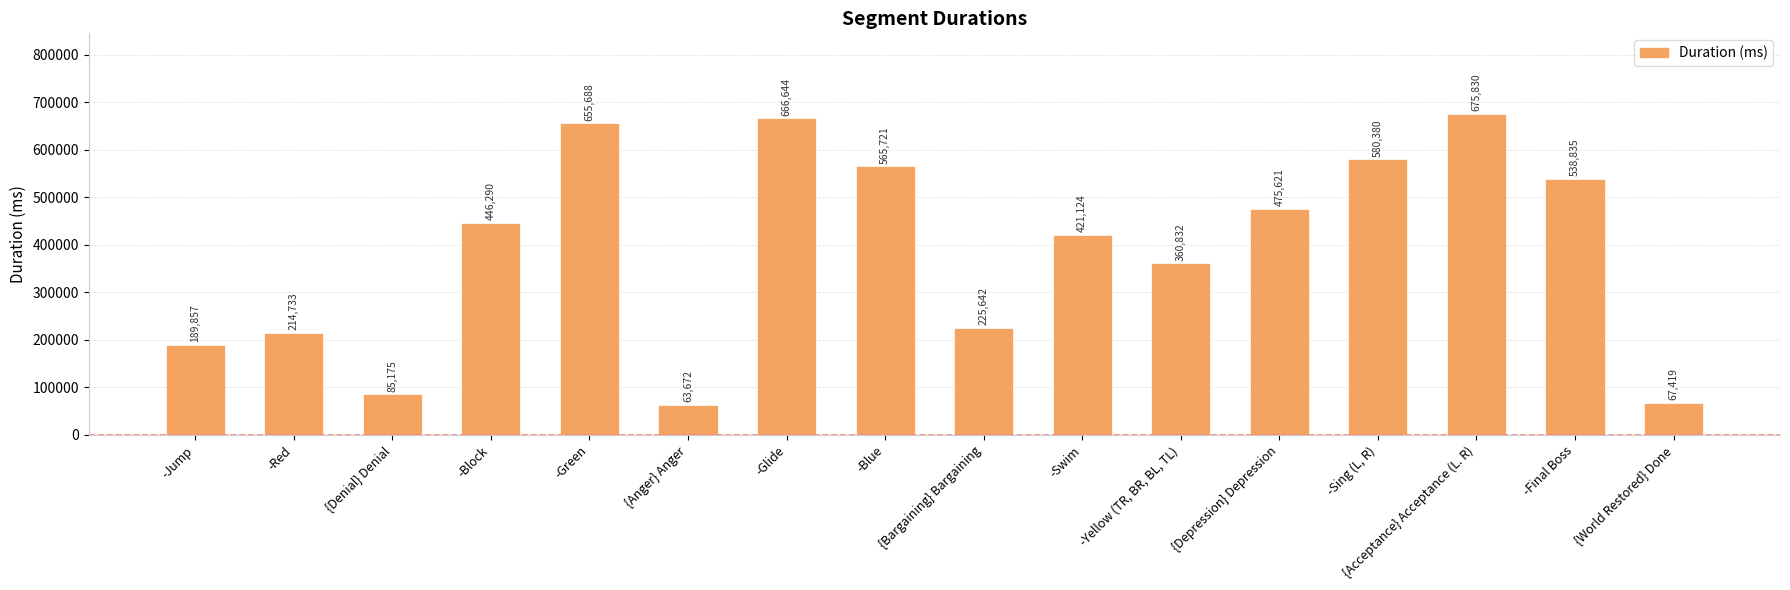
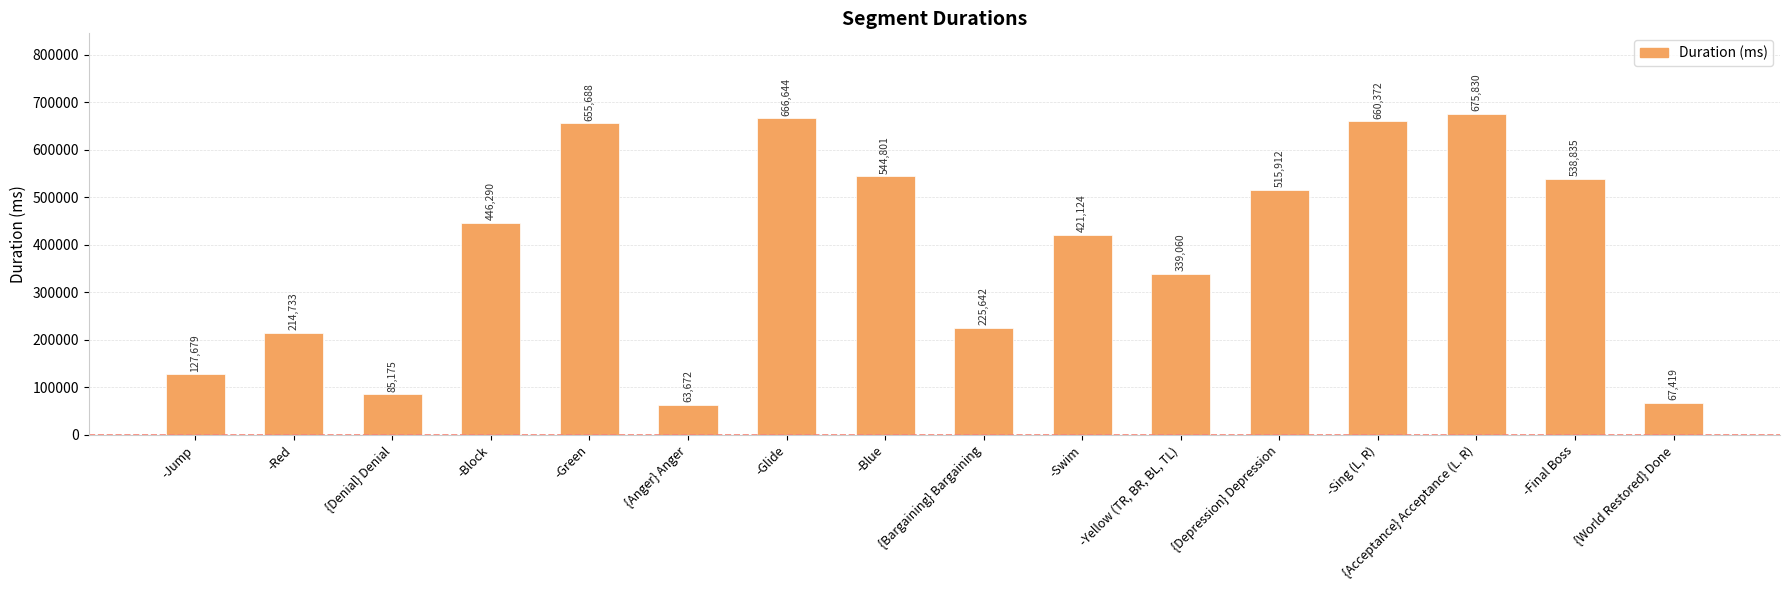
  {
-   "-Jump": "189,857",
+   "-Jump": "127,679",
    "-Red": "214,733",
    "{Denial} Denial": "85,175",
    "-Block": "446,290",
    "-Green": "655,688",
    "{Anger} Anger": "63,672",
    "-Glide": "666,644",
-   "-Blue": "565,721",
+   "-Blue": "544,801",
    "{Bargaining} Bargaining": "225,642",
    "-Swim": "421,124",
-   "-Yellow (TR, BR, BL, TL)": "360,832",
-   "{Depression} Depression": "475,621",
-   "-Sing (L, R)": "580,380",
+   "-Yellow (TR, BR, BL, TL)": "339,060",
+   "{Depression} Depression": "515,912",
+   "-Sing (L, R)": "660,372",
    "{Acceptance} Acceptance (L. R)": "675,830",
    "-Final Boss": "538,835",
    "{World Restored} Done": "67,419"
  }
